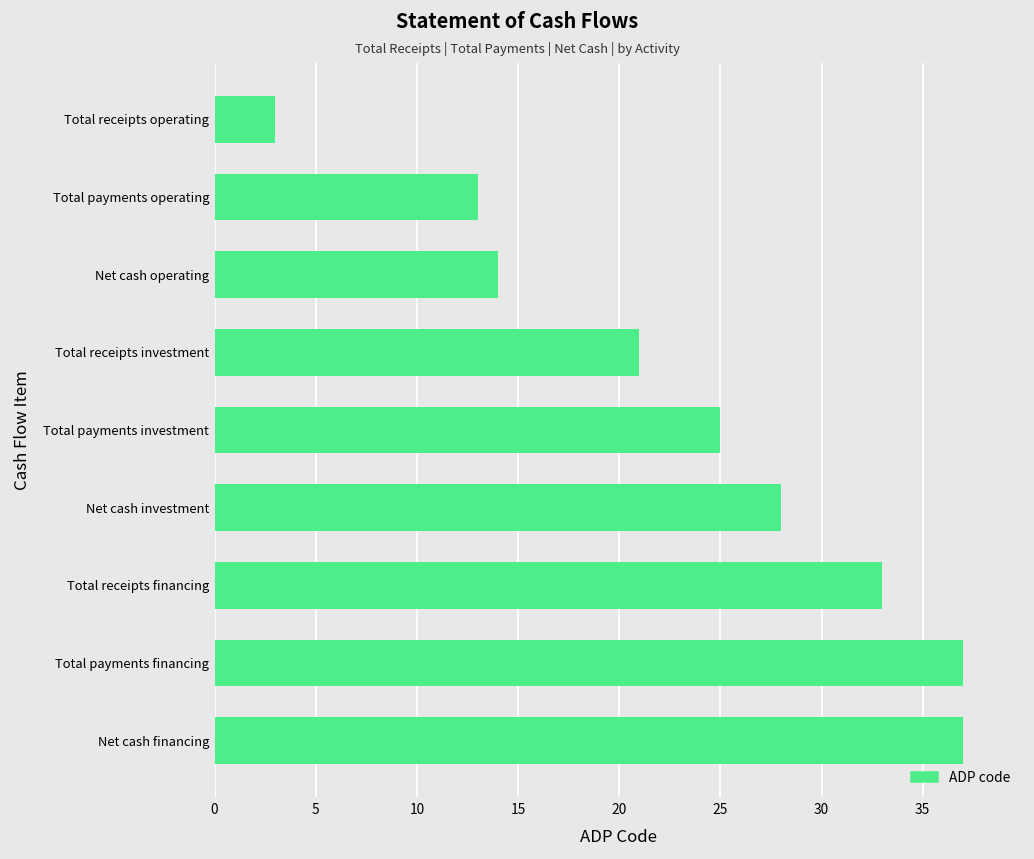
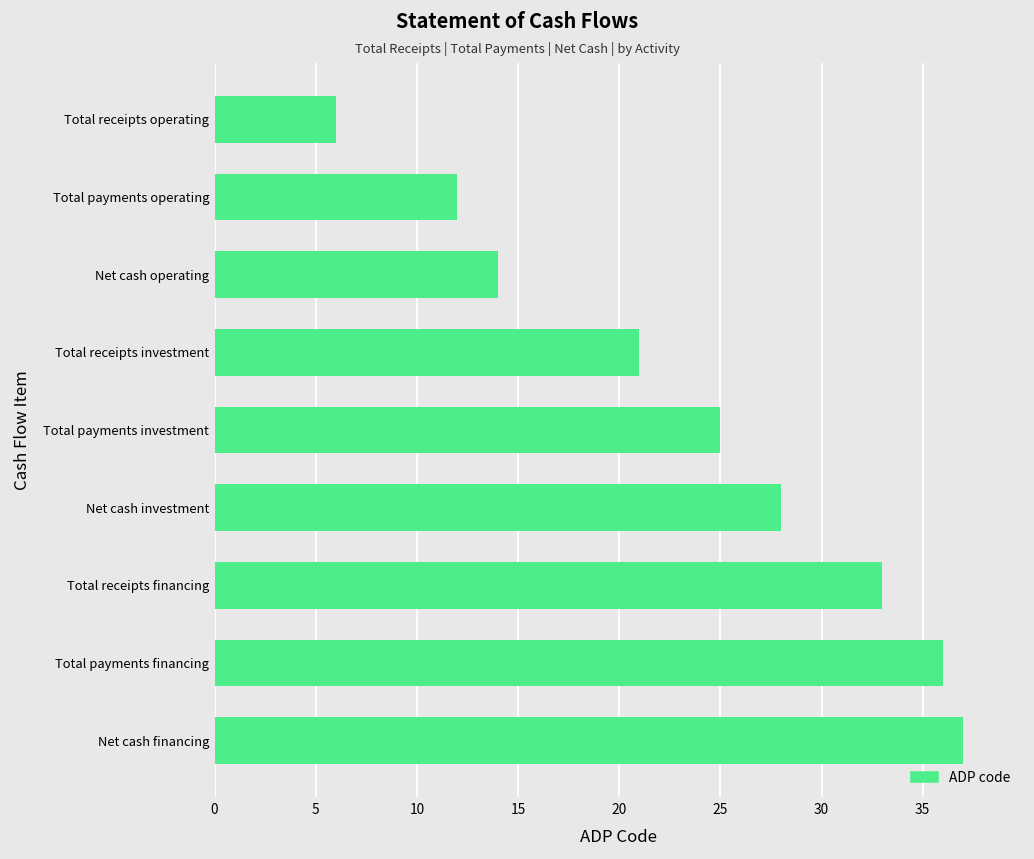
  {
-   "Total receipts operating": 3,
-   "Total payments operating": 13,
+   "Total receipts operating": 6,
+   "Total payments operating": 12,
    "Net cash operating": 14,
    "Total receipts investment": 21,
    "Total payments investment": 25,
    "Net cash investment": 28,
    "Total receipts financing": 33,
-   "Total payments financing": 37,
+   "Total payments financing": 36,
    "Net cash financing": 37
  }
